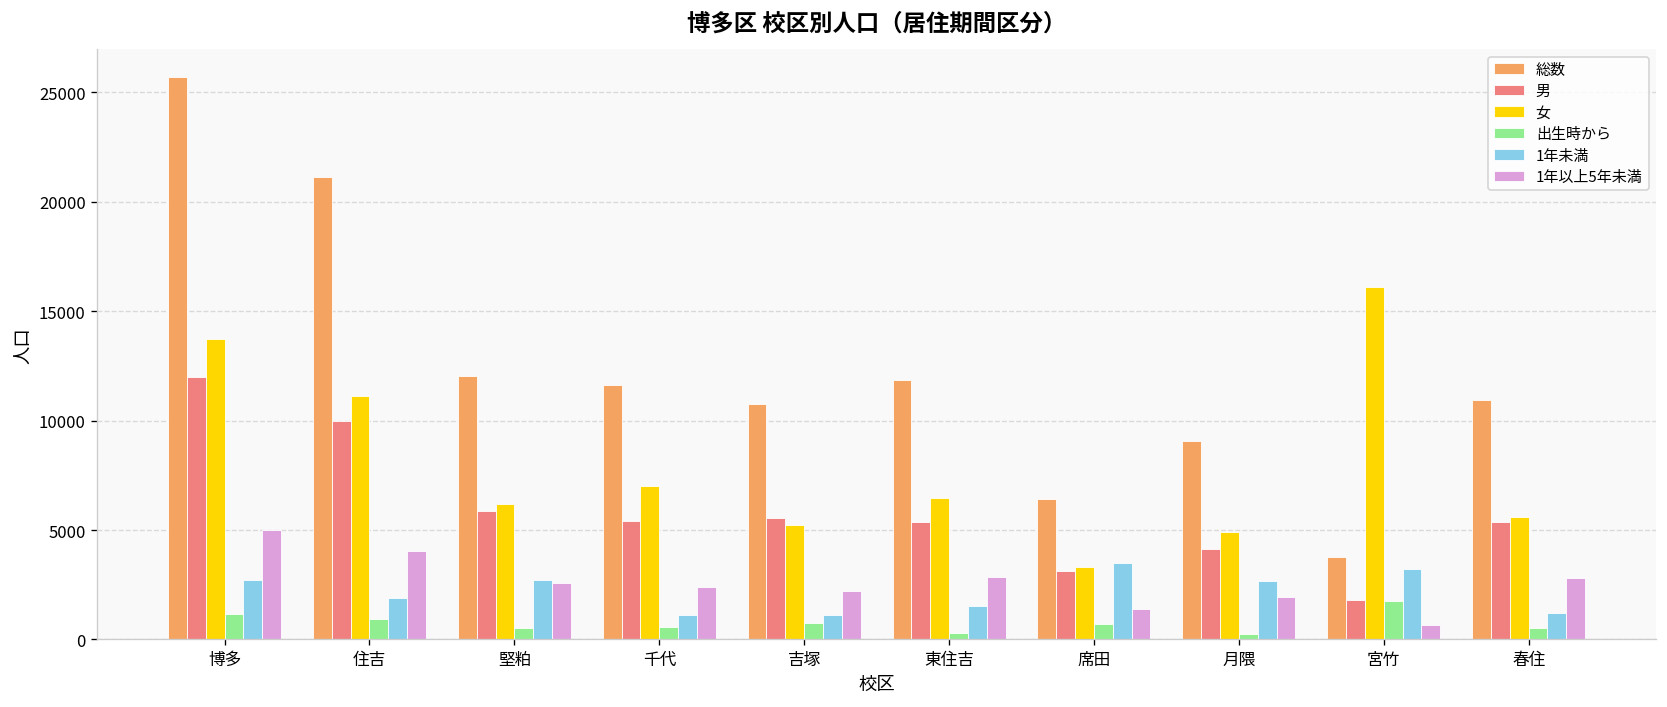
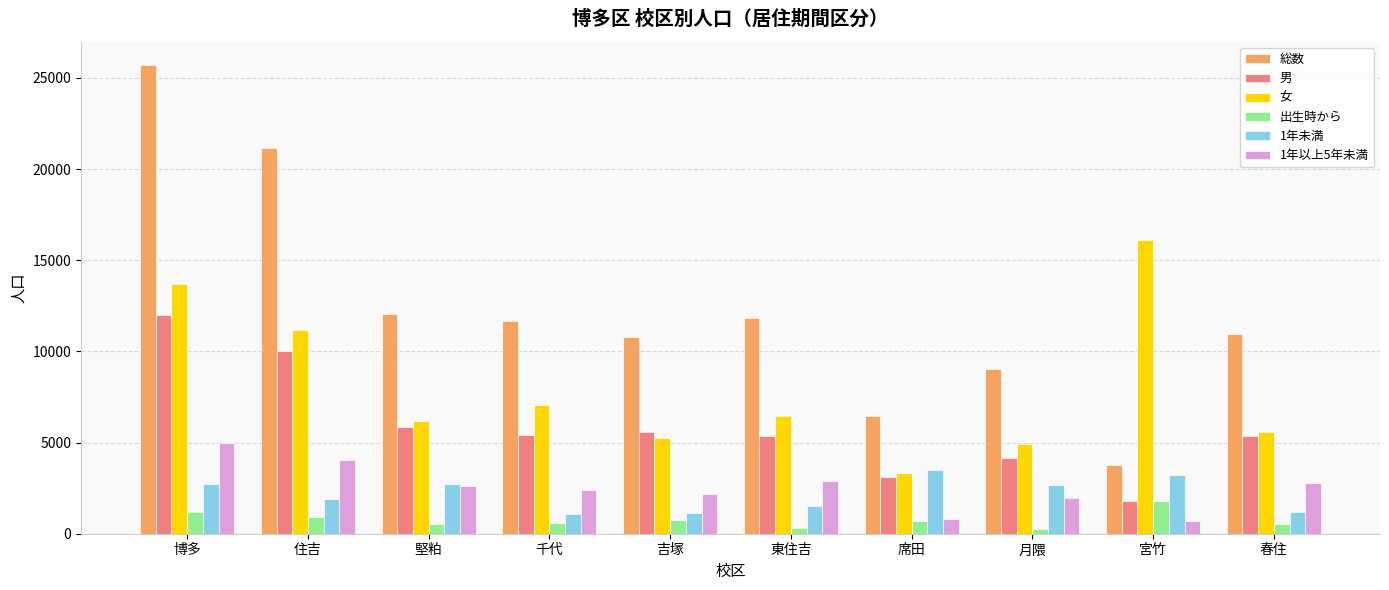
  {
    "女": {
      "博多": 13700,
      "住吉": 11100,
      "堅粕": 6200,
      "千代": 7000,
      "吉塚": 5200,
      "東住吉": 6500,
      "席田": 3300,
      "月隈": 4900,
      "宮竹": 16100,
      "春住": 5600
    },
    "出生時から": {
      "博多": 1200,
      "住吉": 900,
      "堅粕": 500,
      "千代": 600,
      "吉塚": 700,
      "東住吉": 300,
      "席田": 700,
      "月隈": 200,
      "宮竹": 1800,
      "春住": 500
    },
    "1年未満": {
      "博多": 2700,
      "住吉": 1900,
      "堅粕": 2700,
      "千代": 1100,
      "吉塚": 1100,
      "東住吉": 1500,
      "席田": 3500,
      "月隈": 2700,
      "宮竹": 3200,
      "春住": 1200
    },
    "1年以上5年未満": {
      "博多": 5000,
      "住吉": 4100,
      "堅粕": 2600,
      "千代": 2400,
      "吉塚": 2200,
      "東住吉": 2900,
-     "席田": 1400,
+     "席田": 800,
      "月隈": 1900,
      "宮竹": 700,
      "春住": 2800
    }
  }
